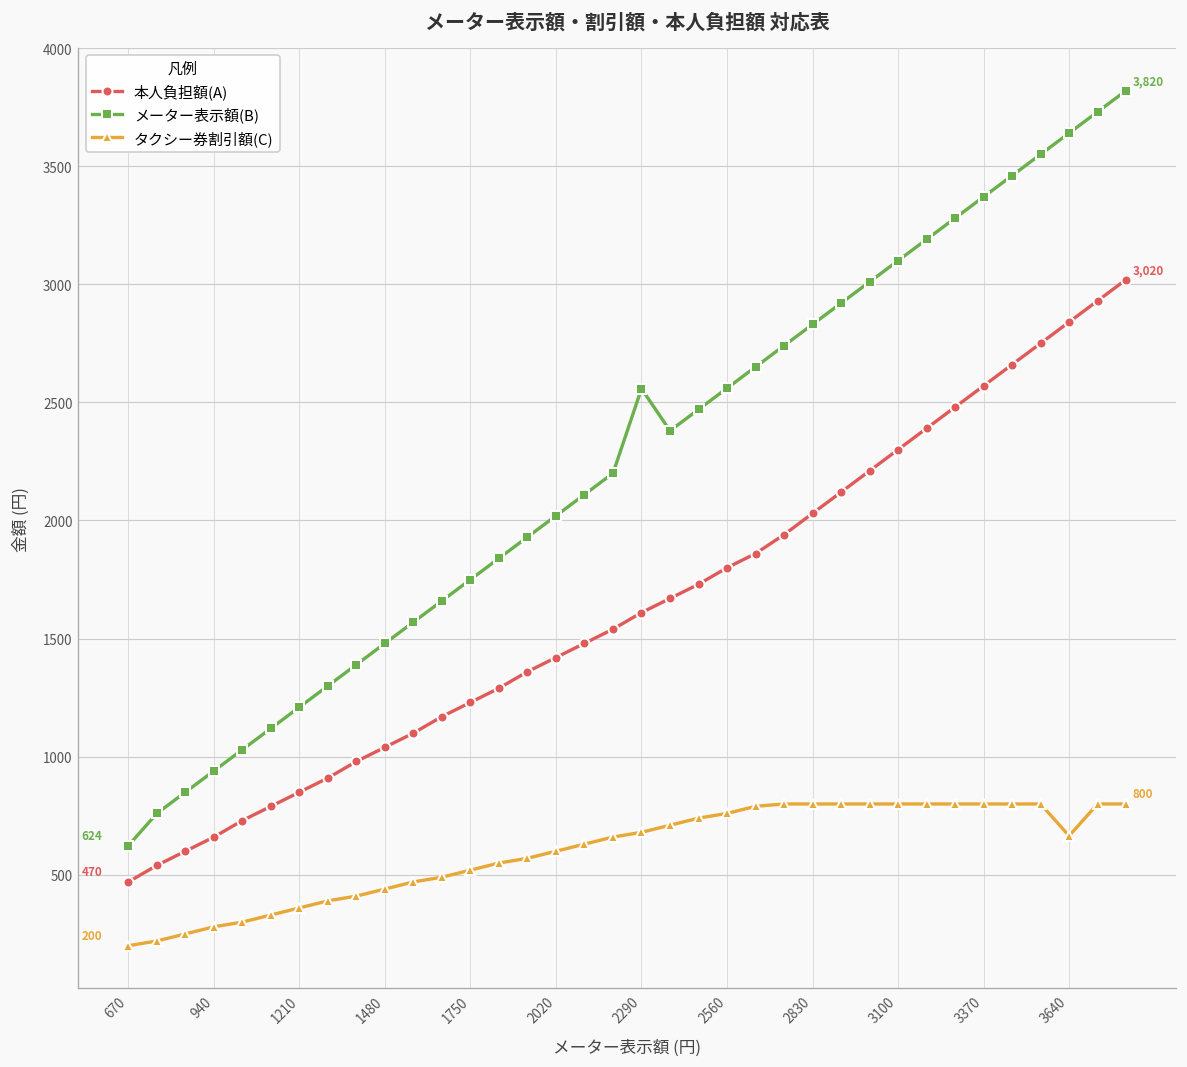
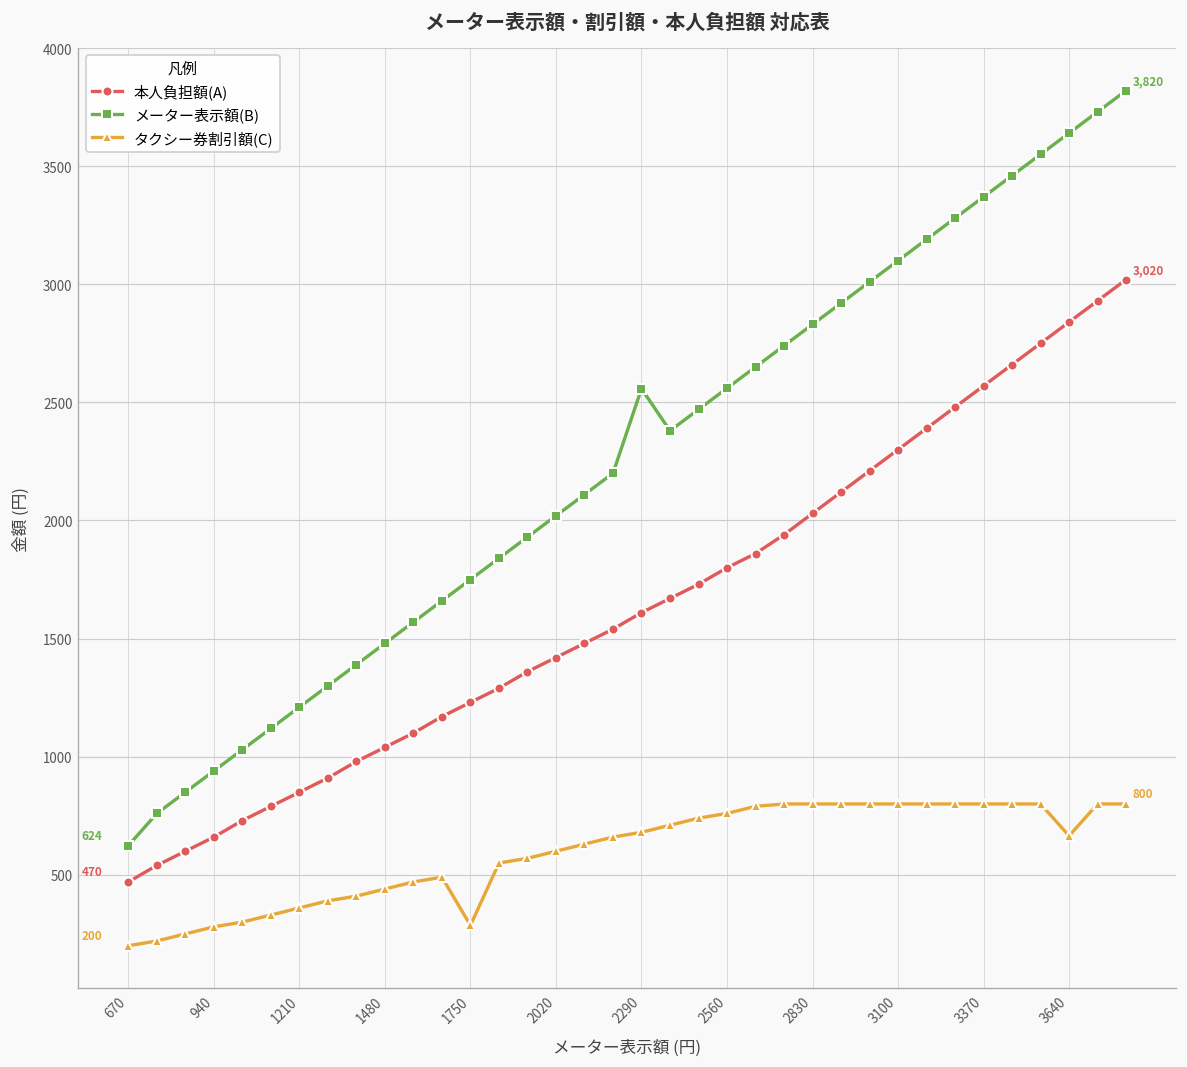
  {
    "本人負担額(A)": {
      "670": 470
    },
    "メーター表示額(B)": {
      "670": 624
    },
    "タクシー券割引額(C)": {
      "940": 280,
      "1210": 360,
      "1480": 440,
-     "1750": 520,
+     "1750": 290,
      "2020": 600,
      "2290": 680,
      "2560": 760,
      "2830": 800,
      "3100": 800,
      "3370": 800,
      "3640": 670
    }
  }
